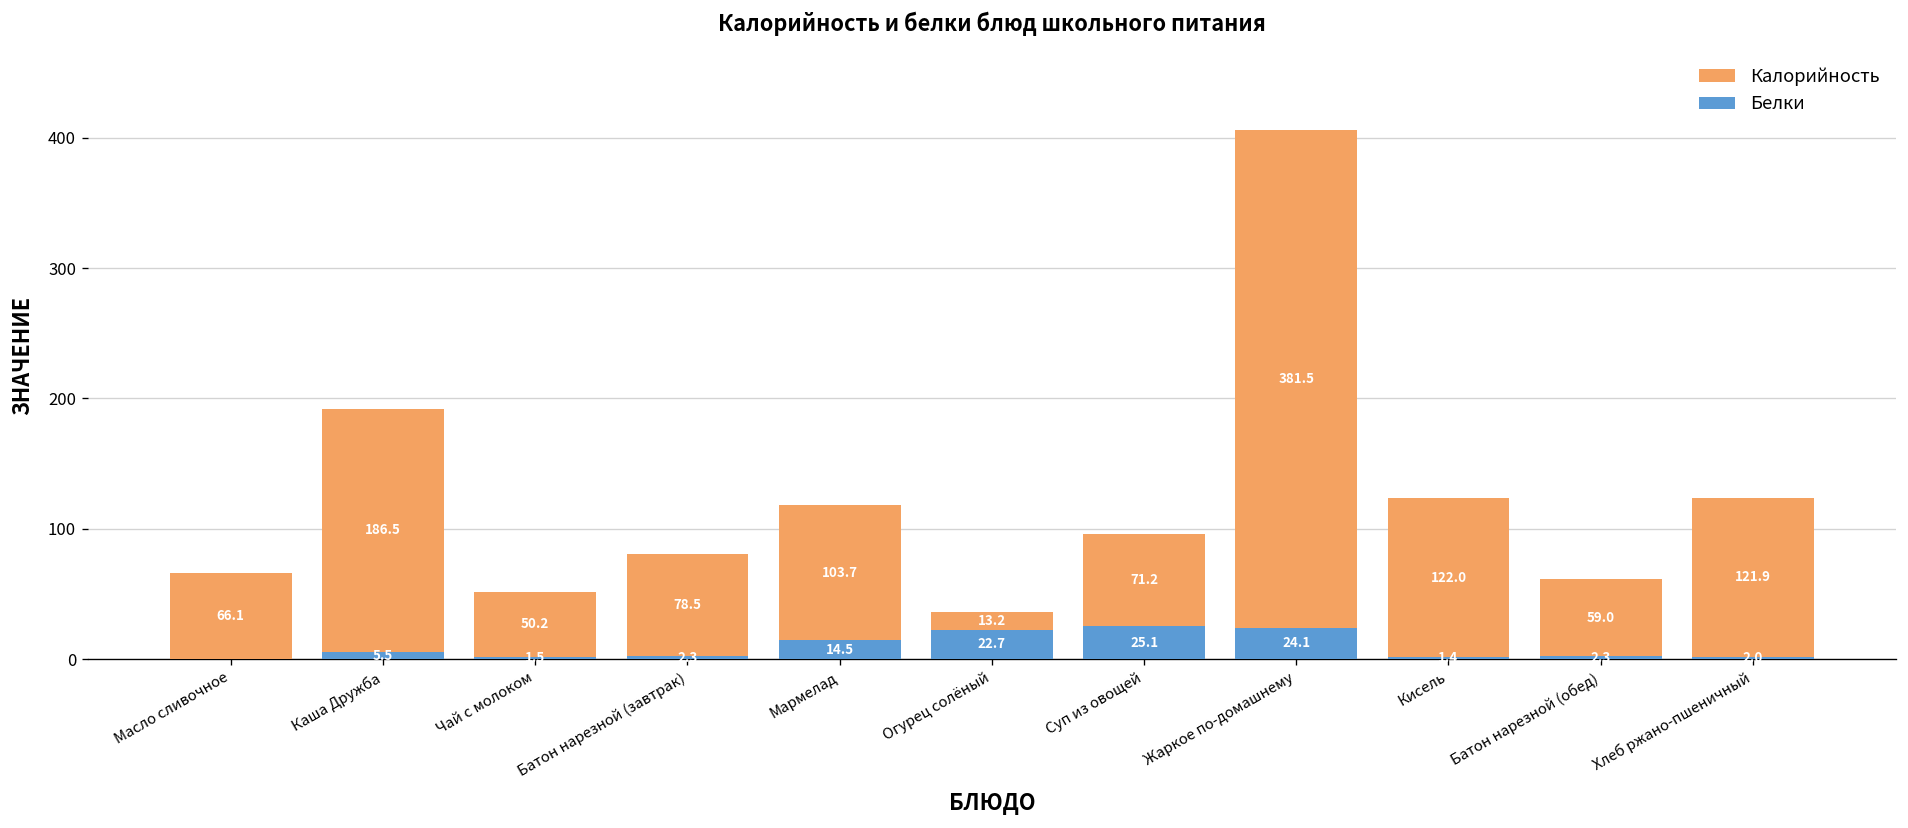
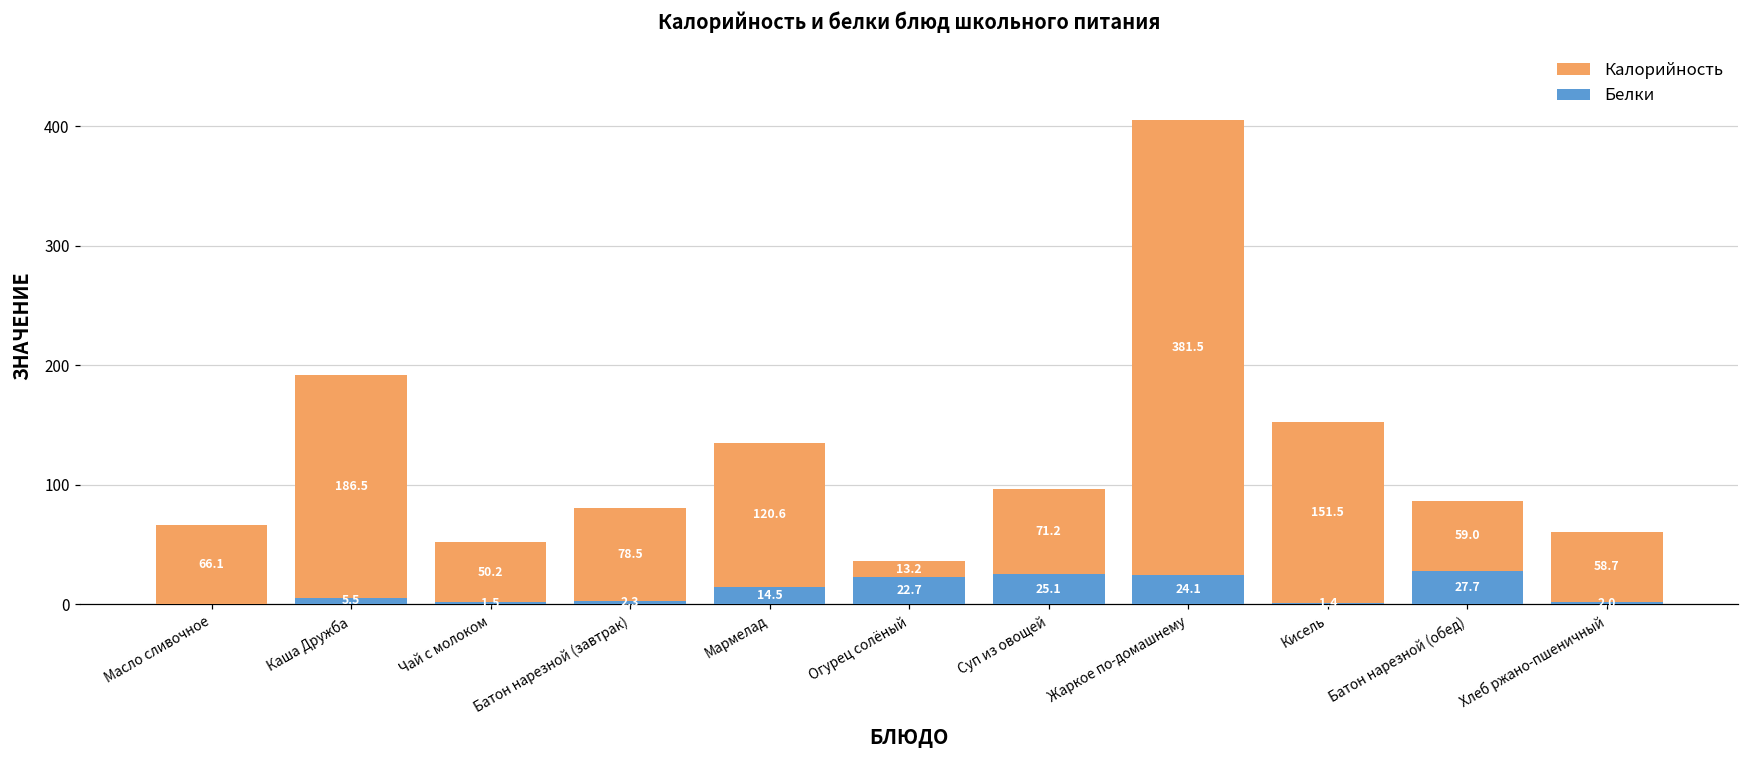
  {
    "Белки": {
      "Каша Дружба": 5.5,
      "Чай с молоком": 1.5,
      "Батон нарезной (завтрак)": 2.3,
      "Мармелад": 14.5,
      "Огурец солёный": 22.7,
      "Суп из овощей": 25.1,
      "Жаркое по-домашнему": 24.1,
      "Кисель": 1.4,
-     "Батон нарезной (обед)": 2.3,
+     "Батон нарезной (обед)": 27.7,
      "Хлеб ржано-пшеничный": 2.0
    },
    "Калорийность": {
      "Масло сливочное": 66.1,
      "Каша Дружба": 186.5,
      "Чай с молоком": 50.2,
      "Батон нарезной (завтрак)": 78.5,
-     "Мармелад": 103.7,
+     "Мармелад": 120.6,
      "Огурец солёный": 13.2,
      "Суп из овощей": 71.2,
      "Жаркое по-домашнему": 381.5,
-     "Кисель": 122.0,
+     "Кисель": 151.5,
      "Батон нарезной (обед)": 59.0,
-     "Хлеб ржано-пшеничный": 121.9
+     "Хлеб ржано-пшеничный": 58.7
    }
  }
